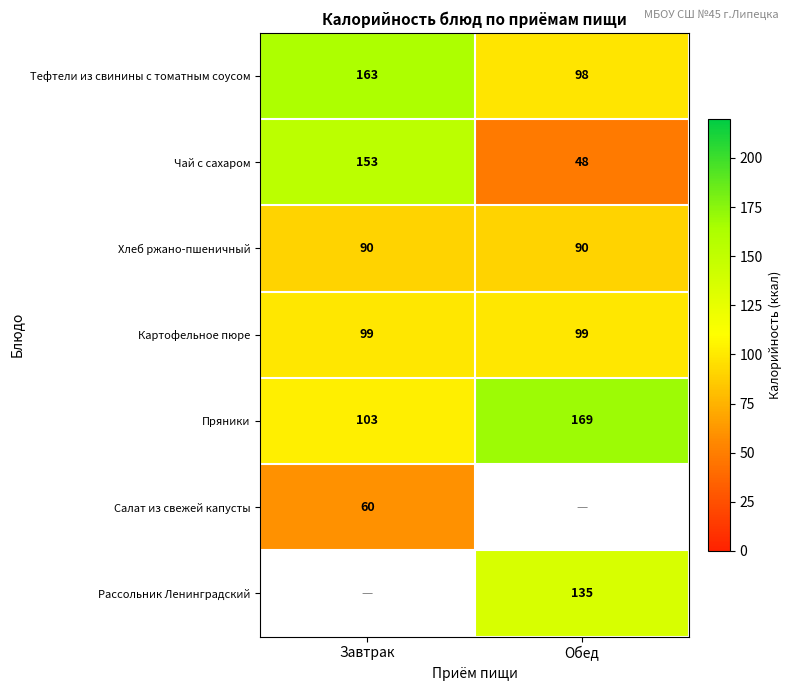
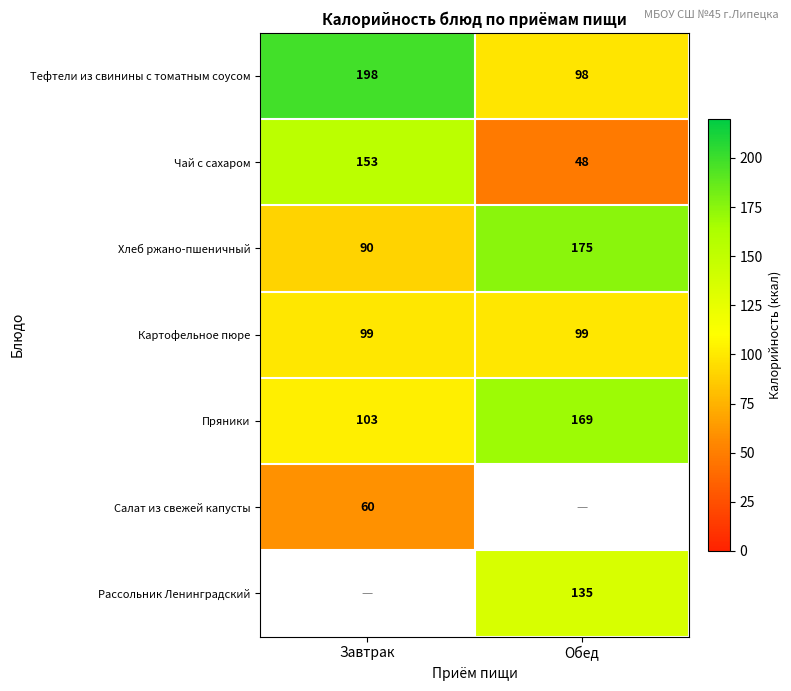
  {
    "Тефтели из свинины с томатным соусом": {
-     "Завтрак": 163,
+     "Завтрак": 198,
      "Обед": 98
    },
    "Чай с сахаром": {
      "Завтрак": 153,
      "Обед": 48
    },
    "Хлеб ржано-пшеничный": {
      "Завтрак": 90,
-     "Обед": 90
+     "Обед": 175
    },
    "Картофельное пюре": {
      "Завтрак": 99,
      "Обед": 99
    },
    "Пряники": {
      "Завтрак": 103,
      "Обед": 169
    },
    "Салат из свежей капусты": {
      "Завтрак": 60
    },
    "Рассольник Ленинградский": {
      "Обед": 135
    }
  }
